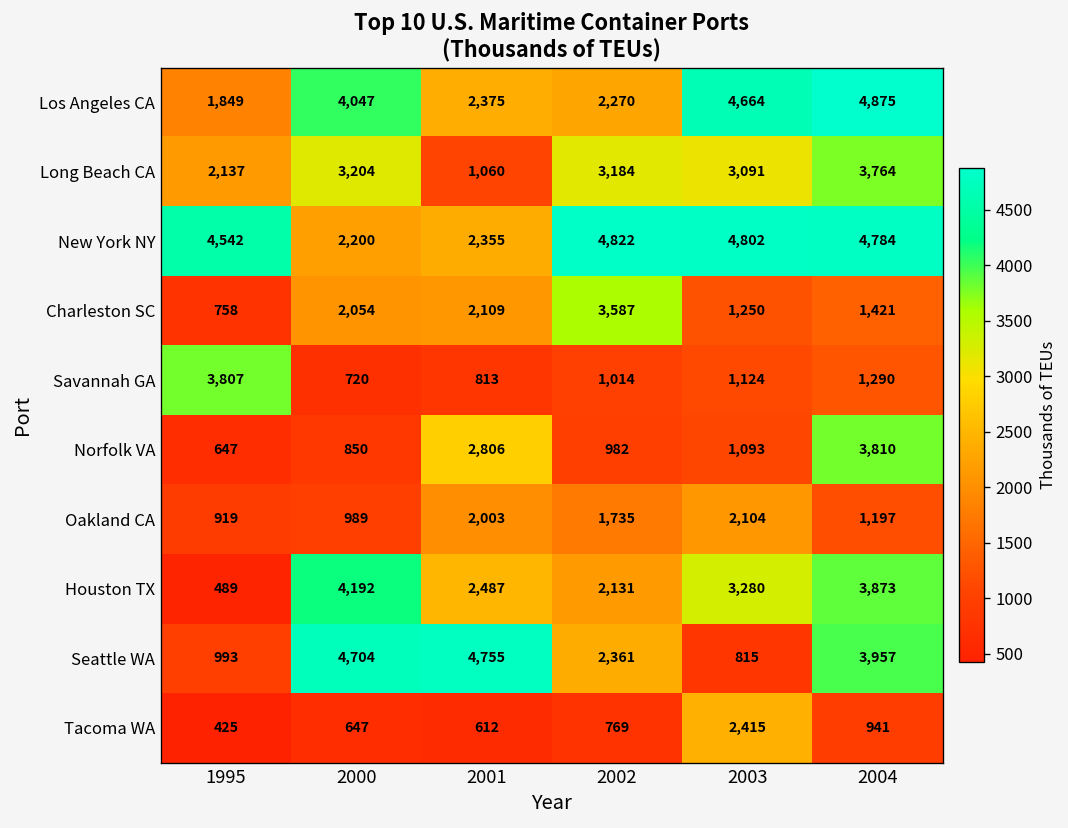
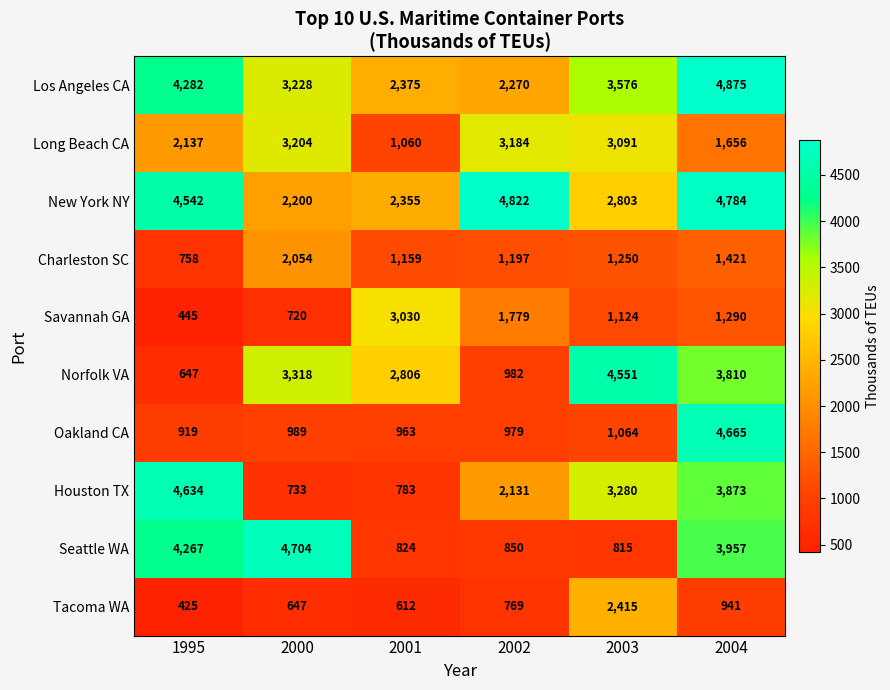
  {
    "Los Angeles CA": {
-     "1995": "1,849",
-     "2000": "4,047",
+     "1995": "4,282",
+     "2000": "3,228",
      "2001": "2,375",
      "2002": "2,270",
-     "2003": "4,664",
+     "2003": "3,576",
      "2004": "4,875"
    },
    "Long Beach CA": {
      "1995": "2,137",
      "2000": "3,204",
      "2001": "1,060",
      "2002": "3,184",
      "2003": "3,091",
-     "2004": "3,764"
+     "2004": "1,656"
    },
    "New York NY": {
      "1995": "4,542",
      "2000": "2,200",
      "2001": "2,355",
      "2002": "4,822",
-     "2003": "4,802",
+     "2003": "2,803",
      "2004": "4,784"
    },
    "Charleston SC": {
      "1995": "758",
      "2000": "2,054",
-     "2001": "2,109",
-     "2002": "3,587",
+     "2001": "1,159",
+     "2002": "1,197",
      "2003": "1,250",
      "2004": "1,421"
    },
    "Savannah GA": {
-     "1995": "3,807",
+     "1995": "445",
      "2000": "720",
-     "2001": "813",
-     "2002": "1,014",
+     "2001": "3,030",
+     "2002": "1,779",
      "2003": "1,124",
      "2004": "1,290"
    },
    "Norfolk VA": {
      "1995": "647",
-     "2000": "850",
+     "2000": "3,318",
      "2001": "2,806",
      "2002": "982",
-     "2003": "1,093",
+     "2003": "4,551",
      "2004": "3,810"
    },
    "Oakland CA": {
      "1995": "919",
      "2000": "989",
-     "2001": "2,003",
-     "2002": "1,735",
-     "2003": "2,104",
-     "2004": "1,197"
+     "2001": "963",
+     "2002": "979",
+     "2003": "1,064",
+     "2004": "4,665"
    },
    "Houston TX": {
-     "1995": "489",
-     "2000": "4,192",
-     "2001": "2,487",
+     "1995": "4,634",
+     "2000": "733",
+     "2001": "783",
      "2002": "2,131",
      "2003": "3,280",
      "2004": "3,873"
    },
    "Seattle WA": {
-     "1995": "993",
+     "1995": "4,267",
      "2000": "4,704",
-     "2001": "4,755",
-     "2002": "2,361",
+     "2001": "824",
+     "2002": "850",
      "2003": "815",
      "2004": "3,957"
    },
    "Tacoma WA": {
      "1995": "425",
      "2000": "647",
      "2001": "612",
      "2002": "769",
      "2003": "2,415",
      "2004": "941"
    }
  }
